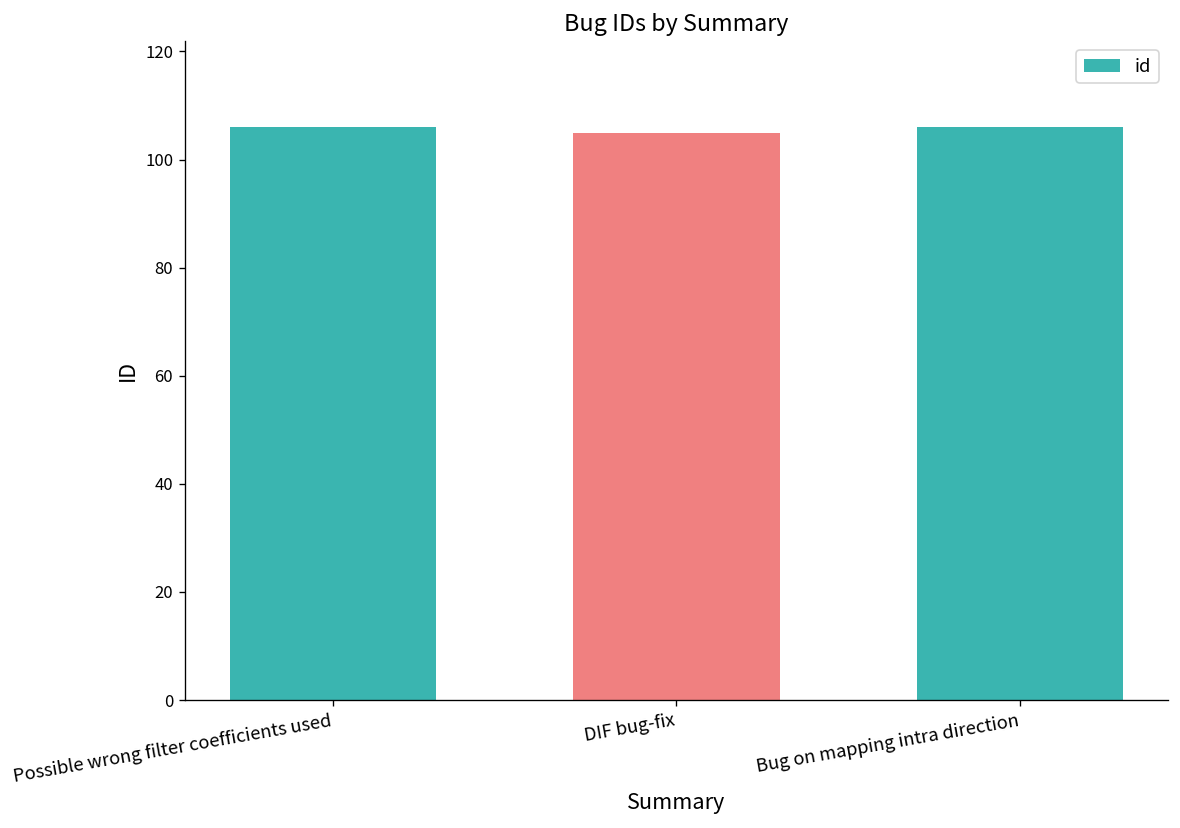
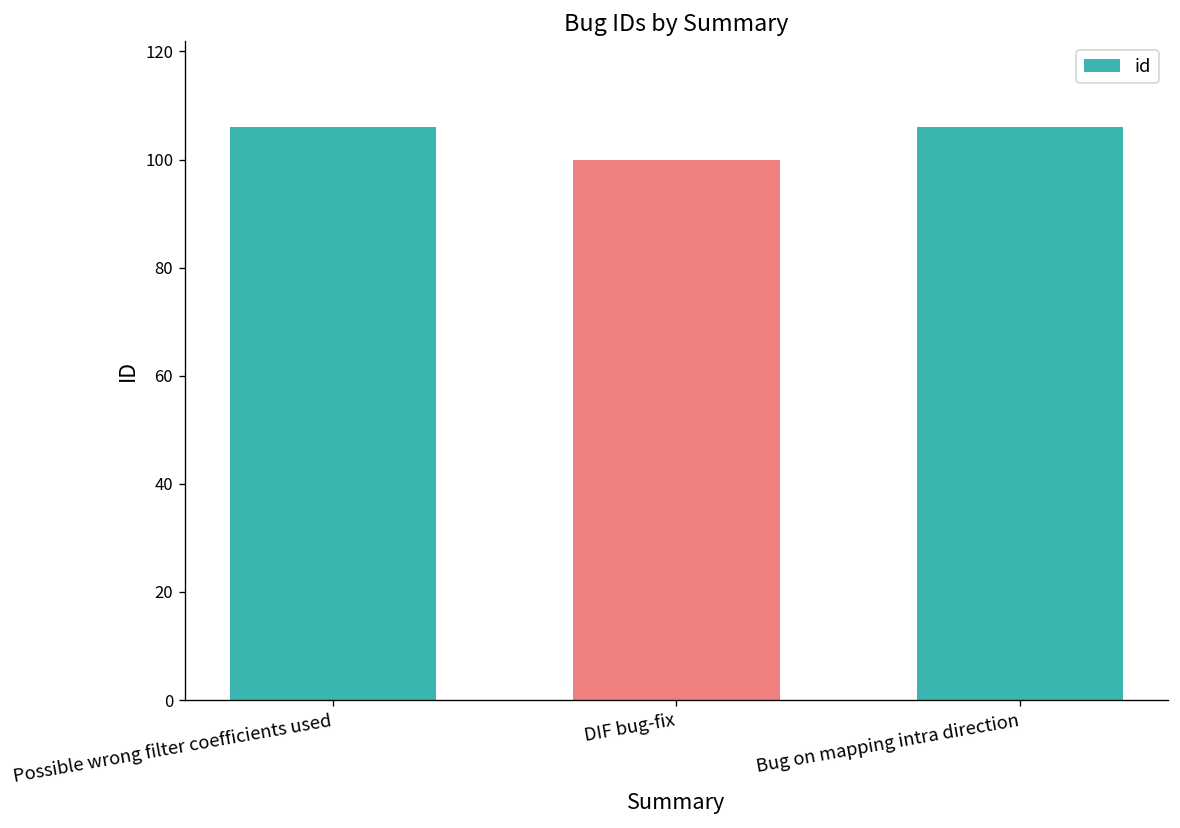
  {
    "Possible wrong filter coefficients used": 106,
-   "DIF bug-fix": 105,
+   "DIF bug-fix": 100,
    "Bug on mapping intra direction": 106
  }
